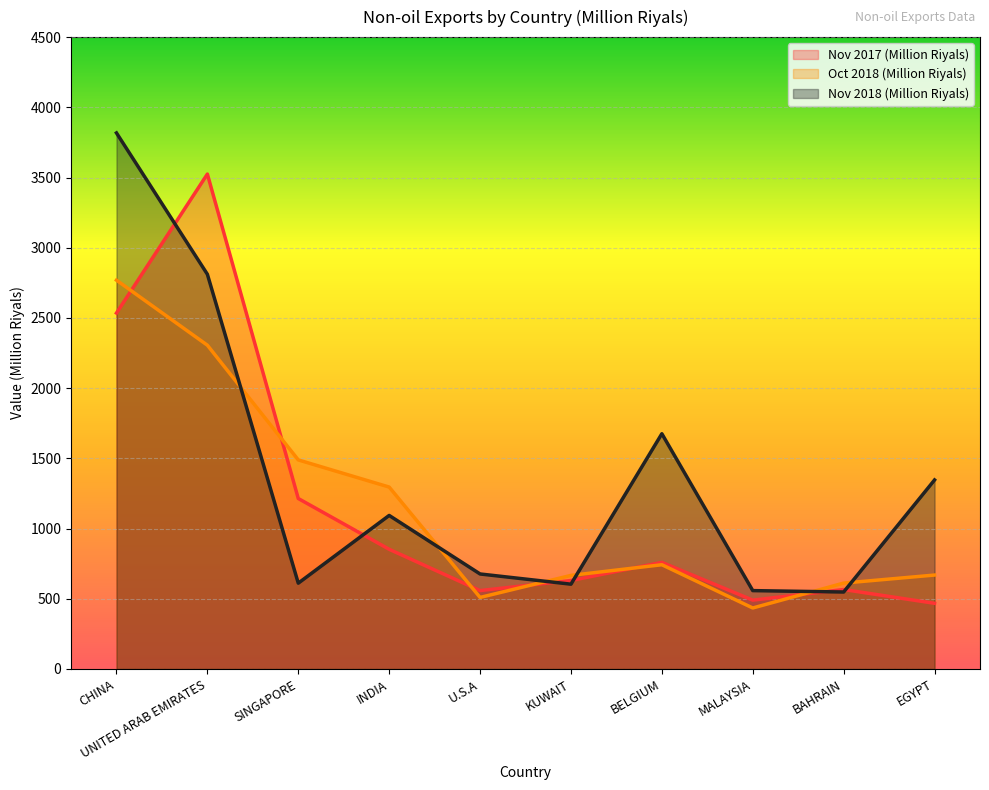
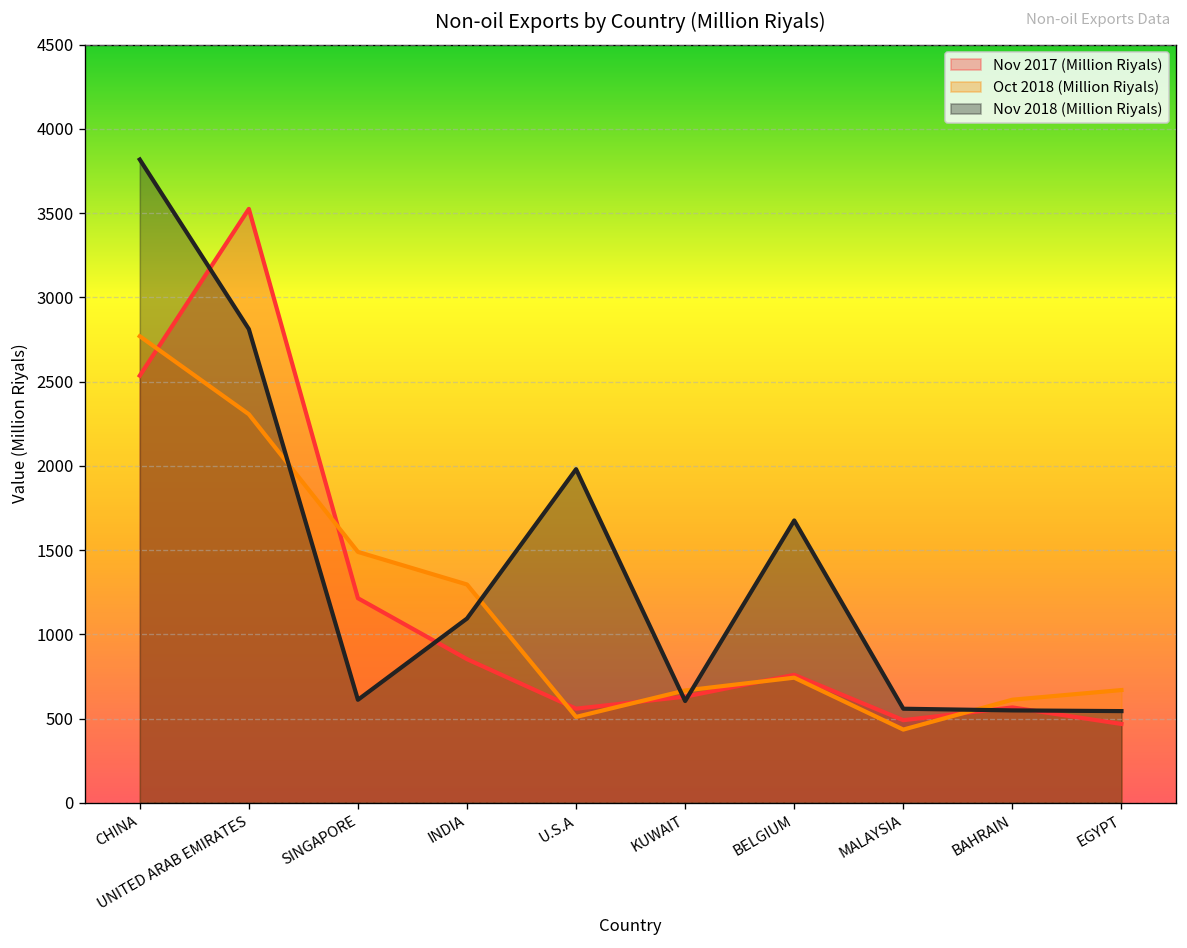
  {
    "Nov 2018 (Million Riyals)": {
      "CHINA": 3820,
      "UNITED ARAB EMIRATES": 2810,
      "SINGAPORE": 610,
      "INDIA": 1090,
-     "U.S.A": 680,
+     "U.S.A": 1980,
      "KUWAIT": 600,
      "BELGIUM": 1680,
      "MALAYSIA": 560,
-     "EGYPT": 1350
+     "EGYPT": 540
    }
  }
